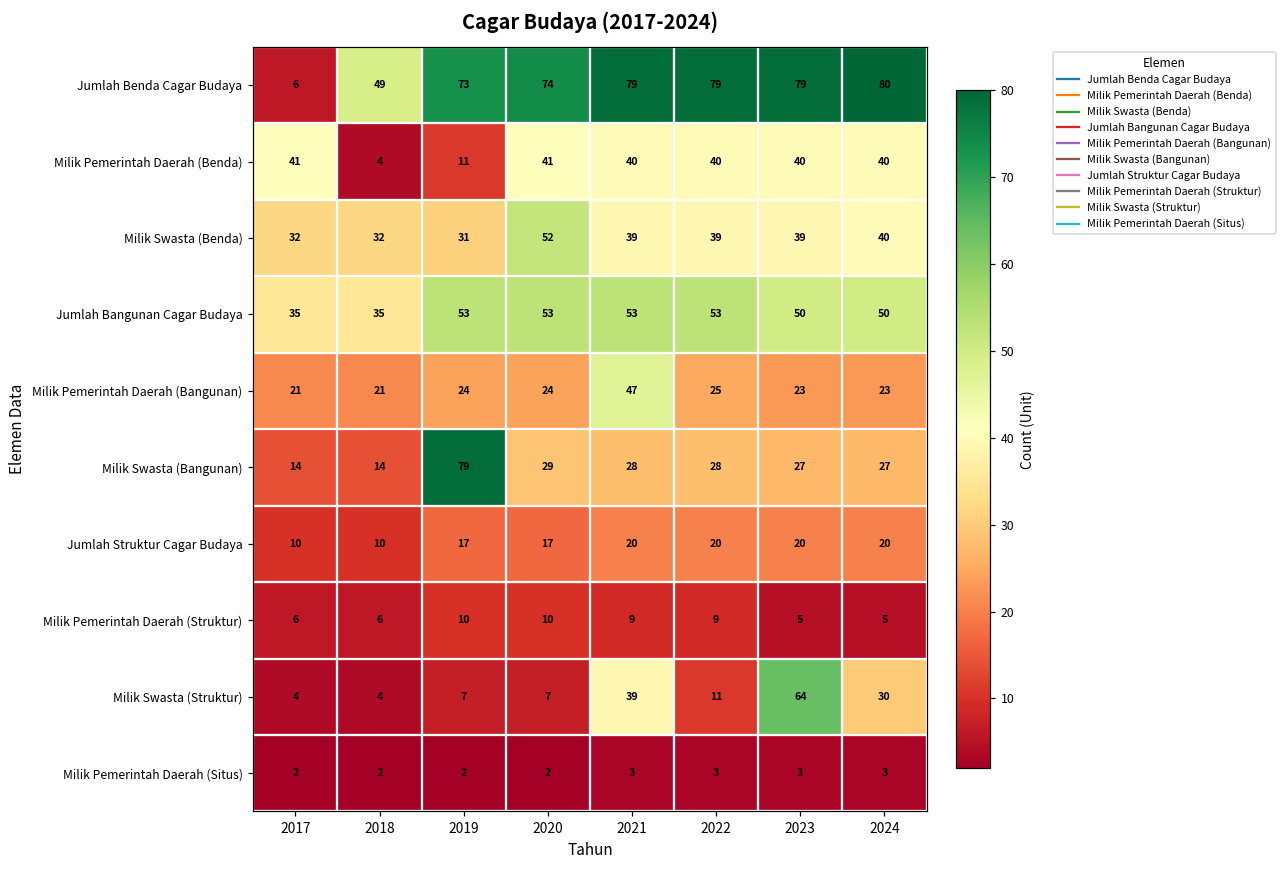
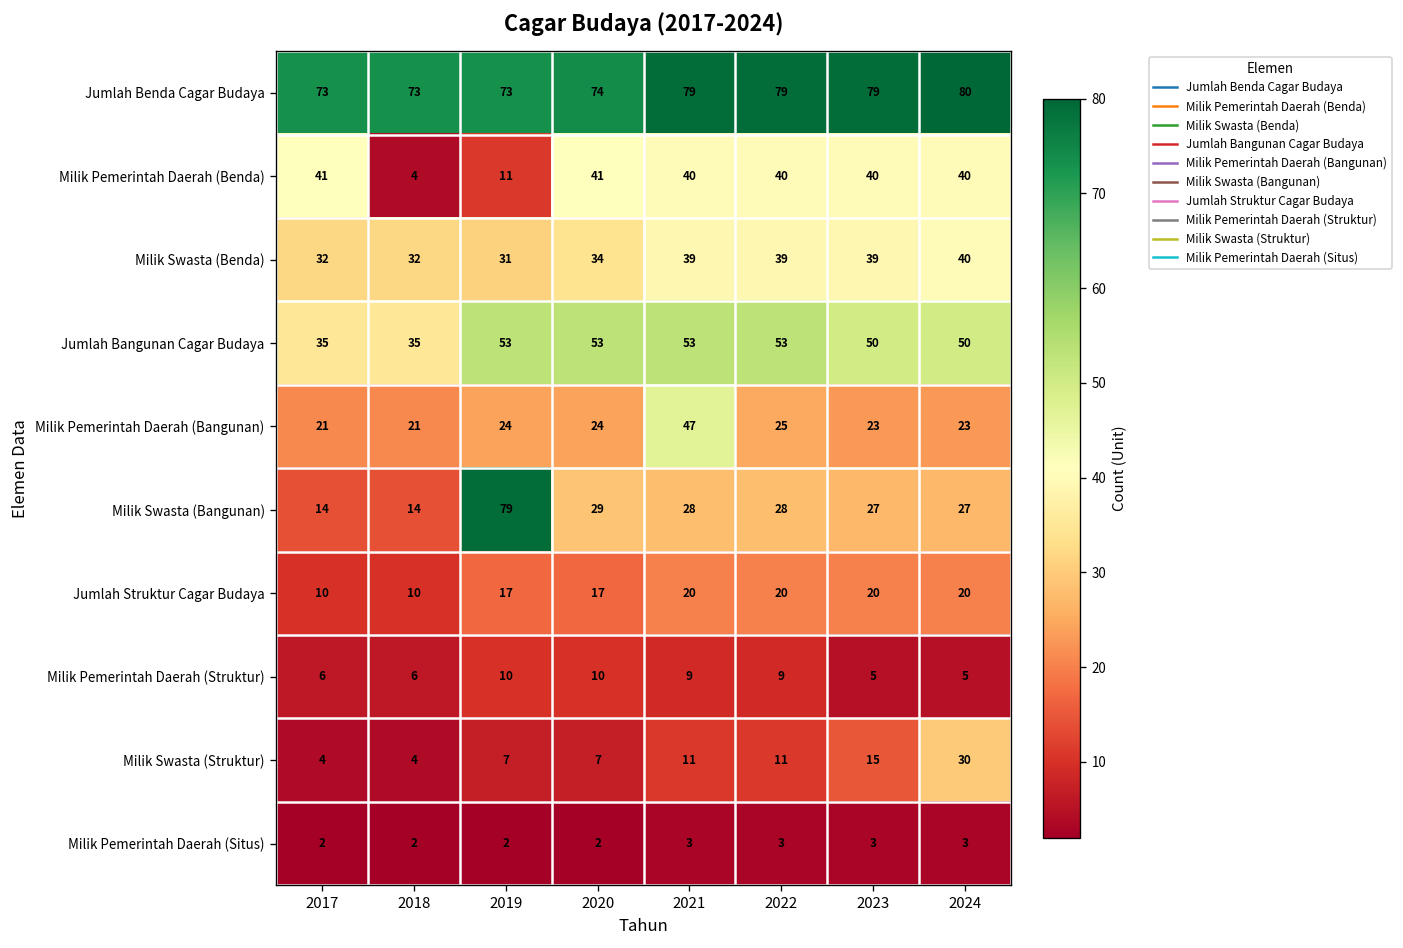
  {
    "Jumlah Benda Cagar Budaya": {
-     "2017": 6,
-     "2018": 49,
+     "2017": 73,
+     "2018": 73,
      "2019": 73,
      "2020": 74,
      "2021": 79,
      "2022": 79,
      "2023": 79,
      "2024": 80
    },
    "Milik Pemerintah Daerah (Benda)": {
      "2017": 41,
      "2018": 4,
      "2019": 11,
      "2020": 41,
      "2021": 40,
      "2022": 40,
      "2023": 40,
      "2024": 40
    },
    "Milik Swasta (Benda)": {
      "2017": 32,
      "2018": 32,
      "2019": 31,
-     "2020": 52,
+     "2020": 34,
      "2021": 39,
      "2022": 39,
      "2023": 39,
      "2024": 40
    },
    "Jumlah Bangunan Cagar Budaya": {
      "2017": 35,
      "2018": 35,
      "2019": 53,
      "2020": 53,
      "2021": 53,
      "2022": 53,
      "2023": 50,
      "2024": 50
    },
    "Milik Pemerintah Daerah (Bangunan)": {
      "2017": 21,
      "2018": 21,
      "2019": 24,
      "2020": 24,
      "2021": 47,
      "2022": 25,
      "2023": 23,
      "2024": 23
    },
    "Milik Swasta (Bangunan)": {
      "2017": 14,
      "2018": 14,
      "2019": 79,
      "2020": 29,
      "2021": 28,
      "2022": 28,
      "2023": 27,
      "2024": 27
    },
    "Jumlah Struktur Cagar Budaya": {
      "2017": 10,
      "2018": 10,
      "2019": 17,
      "2020": 17,
      "2021": 20,
      "2022": 20,
      "2023": 20,
      "2024": 20
    },
    "Milik Pemerintah Daerah (Struktur)": {
      "2017": 6,
      "2018": 6,
      "2019": 10,
      "2020": 10,
      "2021": 9,
      "2022": 9,
      "2023": 5,
      "2024": 5
    },
    "Milik Swasta (Struktur)": {
      "2017": 4,
      "2018": 4,
      "2019": 7,
      "2020": 7,
-     "2021": 39,
+     "2021": 11,
      "2022": 11,
-     "2023": 64,
+     "2023": 15,
      "2024": 30
    },
    "Milik Pemerintah Daerah (Situs)": {
      "2017": 2,
      "2018": 2,
      "2019": 2,
      "2020": 2,
      "2021": 3,
      "2022": 3,
      "2023": 3,
      "2024": 3
    }
  }
